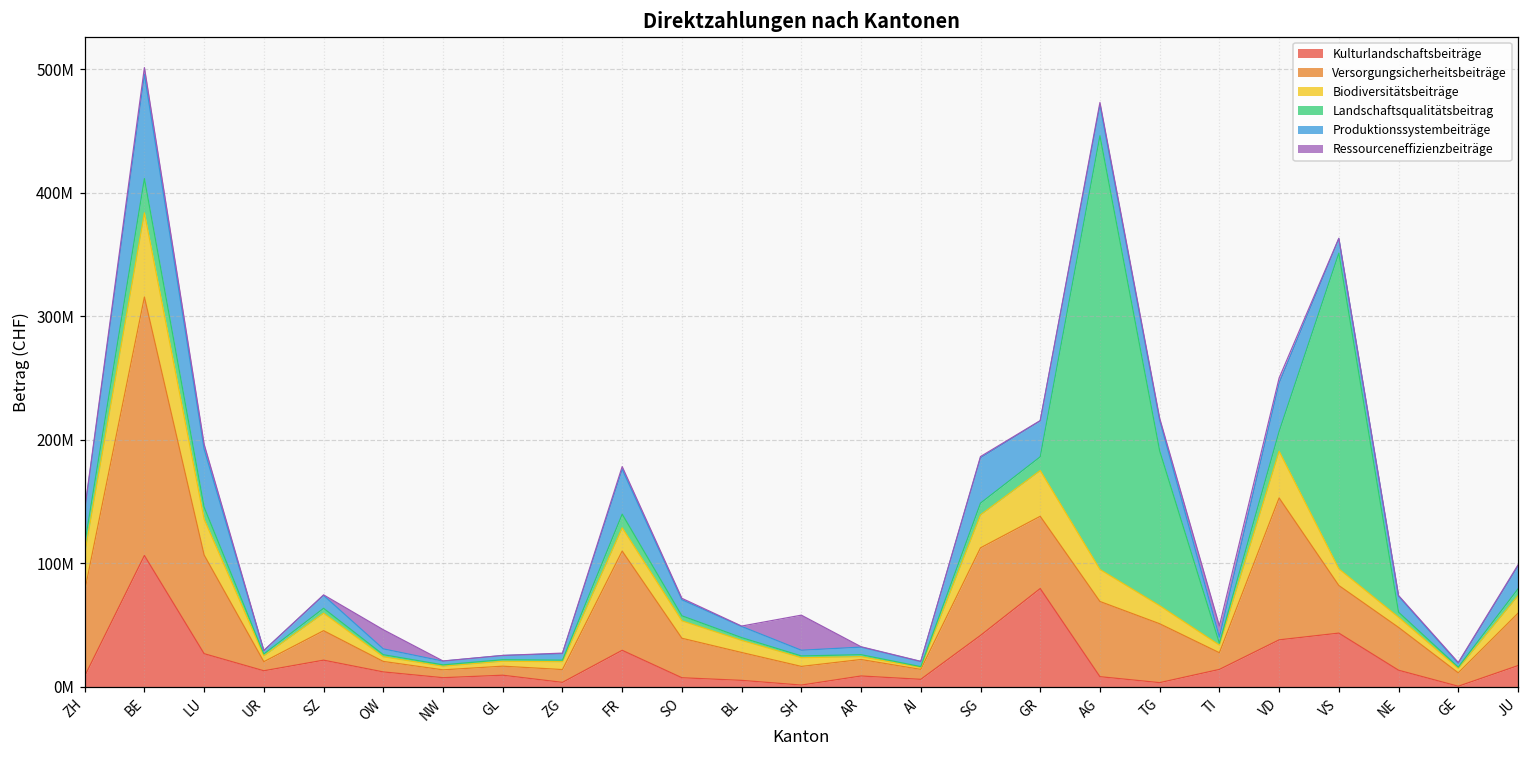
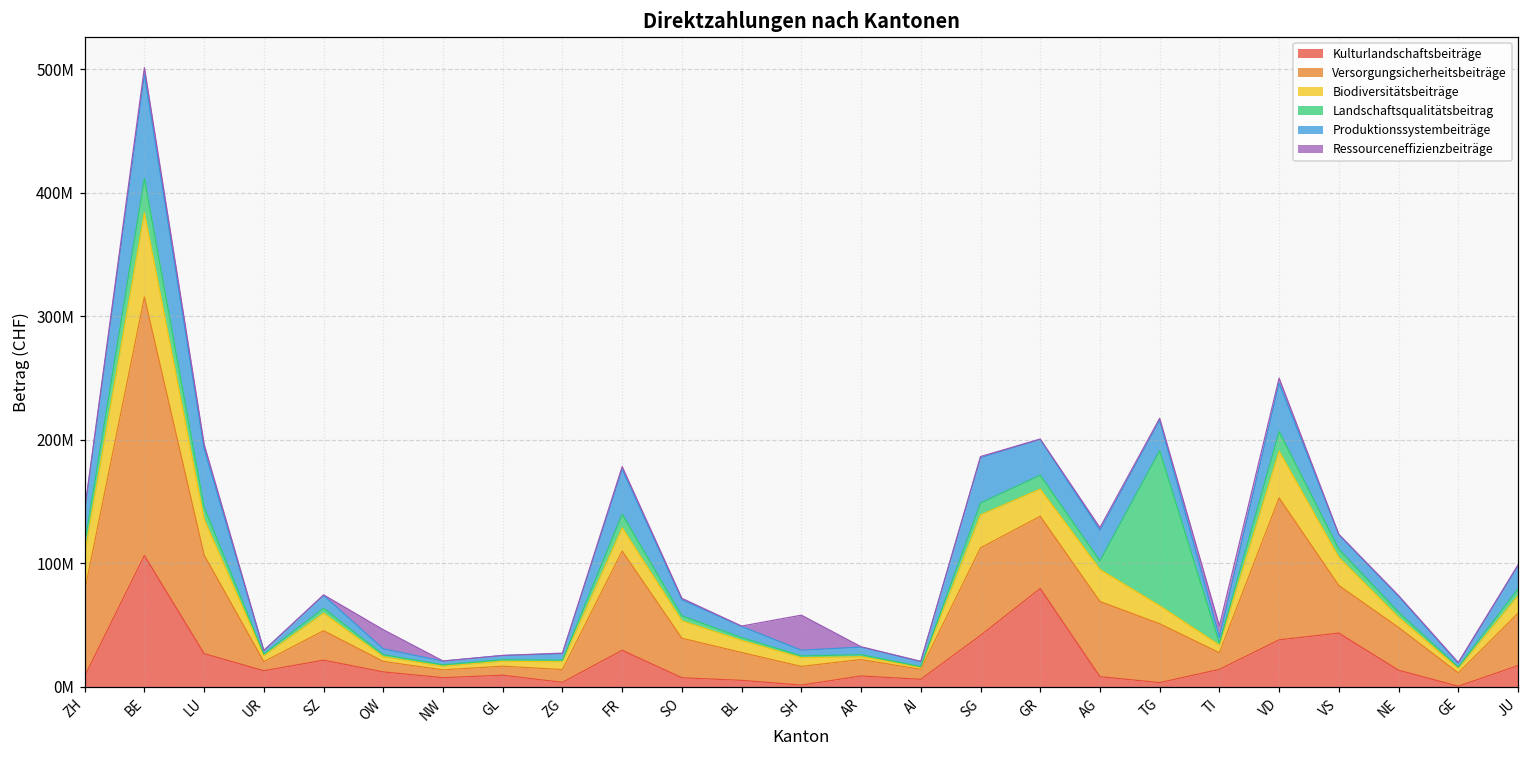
  {
    "Biodiversitätsbeiträge": {
      "ZH": 30000000,
      "BE": 68000000,
      "LU": 29000000,
      "SZ": 14000000,
      "FR": 19000000,
      "SO": 14000000,
      "SG": 27000000,
-     "GR": 37000000,
+     "GR": 22000000,
      "AG": 26000000,
      "TG": 15000000,
      "VD": 38000000,
-     "VS": 14000000,
+     "VS": 23000000,
      "NE": 8000000,
      "JU": 14000000
    },
    "Landschaftsqualitätsbeitrag": {
      "ZH": 8000000,
      "BE": 28000000,
      "LU": 10000000,
      "SZ": 4000000,
      "FR": 11000000,
      "SO": 4000000,
      "SG": 9000000,
      "GR": 11000000,
-     "AG": 351000000,
+     "AG": 7000000,
      "TG": 125000000,
      "VD": 16000000,
-     "VS": 256000000,
+     "VS": 7000000,
      "NE": 4000000,
      "JU": 6000000
    },
    "Produktionssystembeiträge": {
      "BE": 84000000,
      "LU": 47000000,
      "OW": 5000000,
      "SH": 5000000,
      "TI": 5000000,
      "VD": 39000000
    },
    "Ressourceneffizienzbeiträge": {
      "BE": 6000000,
      "LU": 4000000,
      "OW": 16000000,
      "SH": 28000000,
      "TI": 9000000,
      "VD": 4000000
    }
  }
